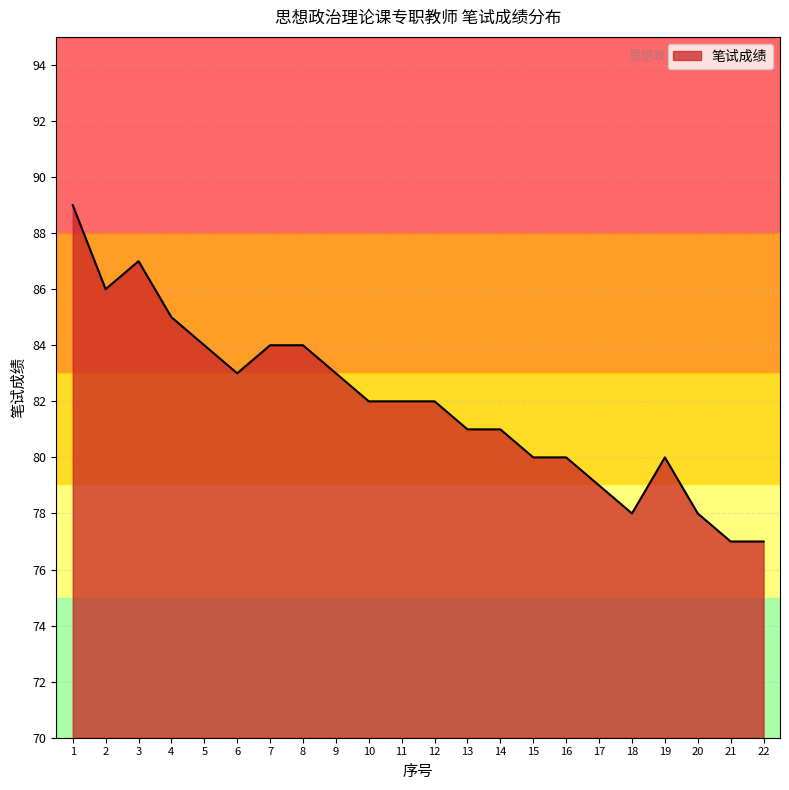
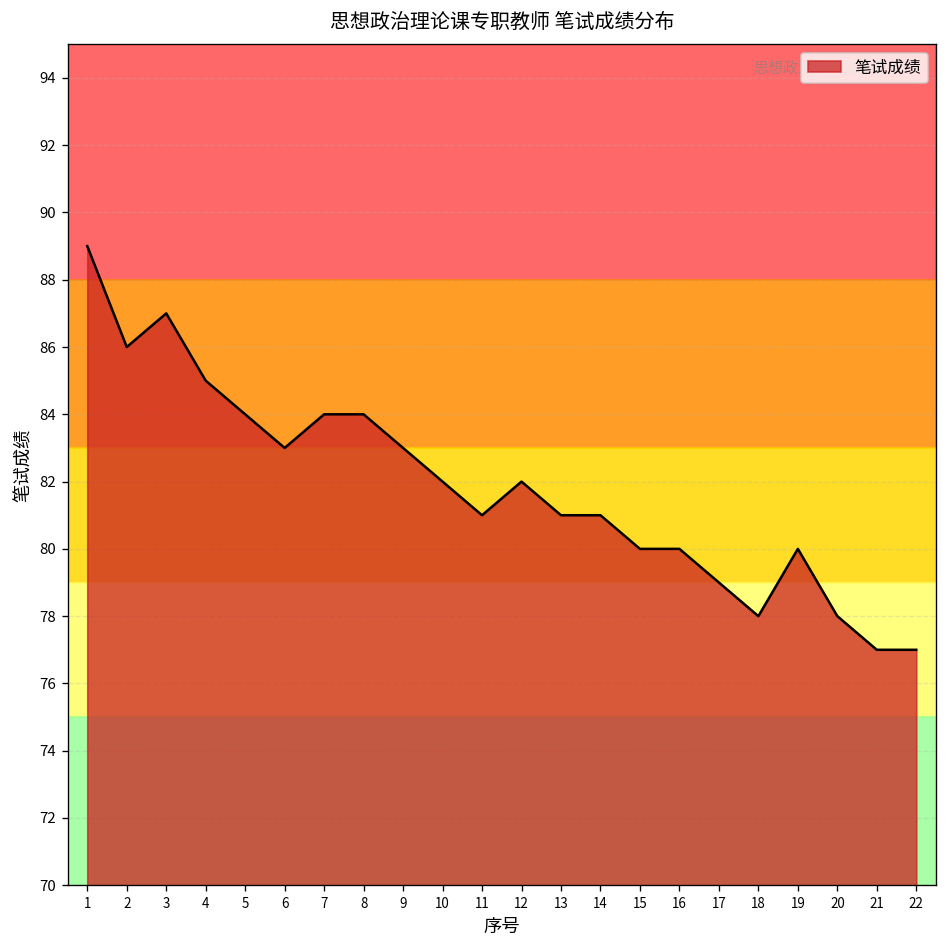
  {
    "1": 89,
    "2": 86,
    "3": 87,
    "4": 85,
    "5": 84,
    "6": 83,
    "7": 84,
    "8": 84,
    "9": 83,
    "10": 82,
-   "11": 82,
+   "11": 81,
    "12": 82,
    "13": 81,
    "14": 81,
    "15": 80,
    "16": 80,
    "17": 79,
    "18": 78,
    "19": 80,
    "20": 78,
    "21": 77,
    "22": 77
  }
